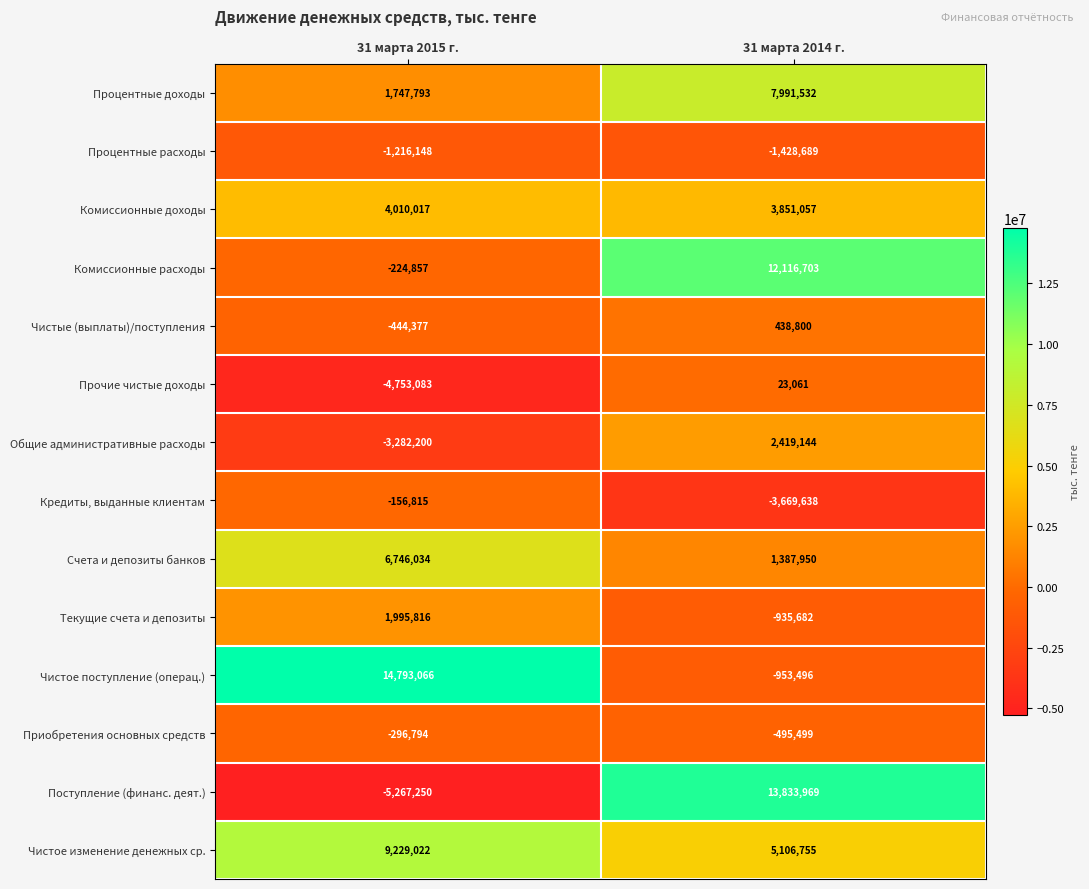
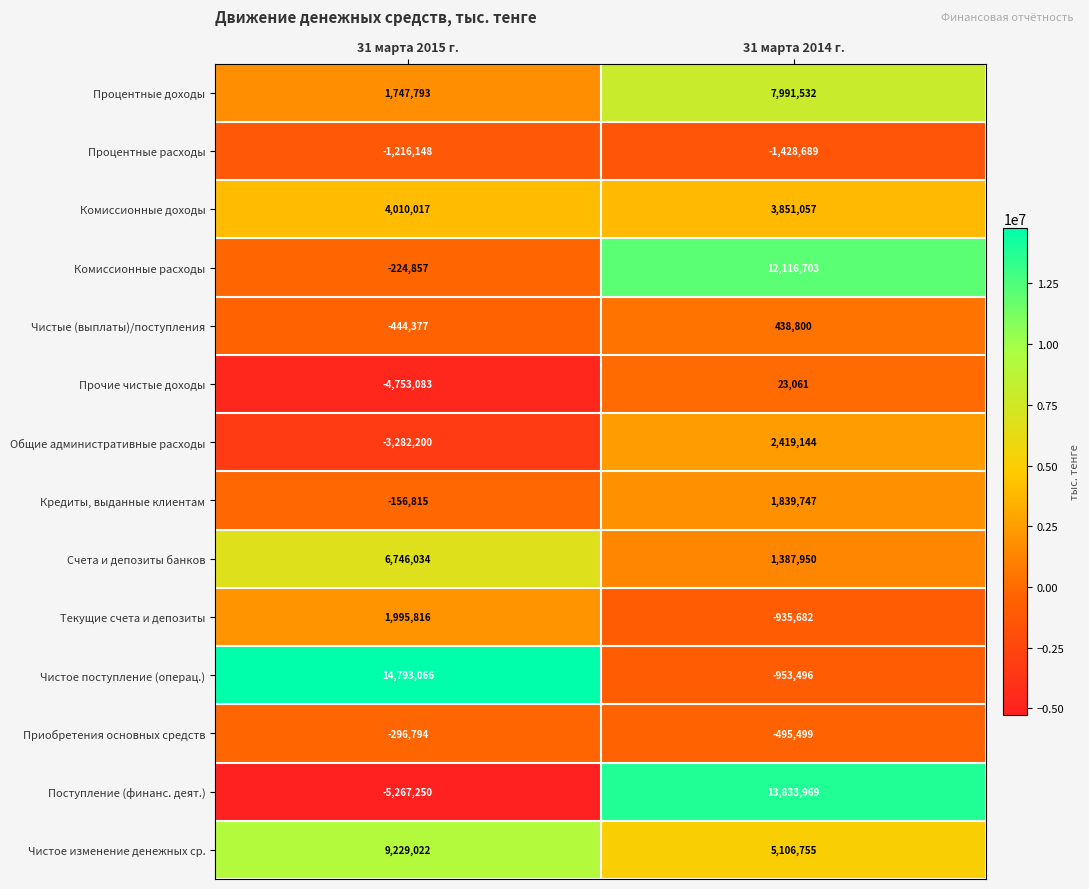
  {
    "Процентные доходы": {
      "31 марта 2015 г.": "1,747,793",
      "31 марта 2014 г.": "7,991,532"
    },
    "Процентные расходы": {
      "31 марта 2015 г.": "-1,216,148",
      "31 марта 2014 г.": "-1,428,689"
    },
    "Комиссионные доходы": {
      "31 марта 2015 г.": "4,010,017",
      "31 марта 2014 г.": "3,851,057"
    },
    "Комиссионные расходы": {
      "31 марта 2015 г.": "-224,857",
      "31 марта 2014 г.": "12,116,703"
    },
    "Чистые (выплаты)/поступления": {
      "31 марта 2015 г.": "-444,377",
      "31 марта 2014 г.": "438,800"
    },
    "Прочие чистые доходы": {
      "31 марта 2015 г.": "-4,753,083",
      "31 марта 2014 г.": "23,061"
    },
    "Общие административные расходы": {
      "31 марта 2015 г.": "-3,282,200",
      "31 марта 2014 г.": "2,419,144"
    },
    "Кредиты, выданные клиентам": {
      "31 марта 2015 г.": "-156,815",
-     "31 марта 2014 г.": "-3,669,638"
+     "31 марта 2014 г.": "1,839,747"
    },
    "Счета и депозиты банков": {
      "31 марта 2015 г.": "6,746,034",
      "31 марта 2014 г.": "1,387,950"
    },
    "Текущие счета и депозиты": {
      "31 марта 2015 г.": "1,995,816",
      "31 марта 2014 г.": "-935,682"
    },
    "Чистое поступление (операц.)": {
      "31 марта 2015 г.": "14,793,066",
      "31 марта 2014 г.": "-953,496"
    },
    "Приобретения основных средств": {
      "31 марта 2015 г.": "-296,794",
      "31 марта 2014 г.": "-495,499"
    },
    "Поступление (финанс. деят.)": {
      "31 марта 2015 г.": "-5,267,250",
      "31 марта 2014 г.": "13,833,969"
    },
    "Чистое изменение денежных ср.": {
      "31 марта 2015 г.": "9,229,022",
      "31 марта 2014 г.": "5,106,755"
    }
  }
